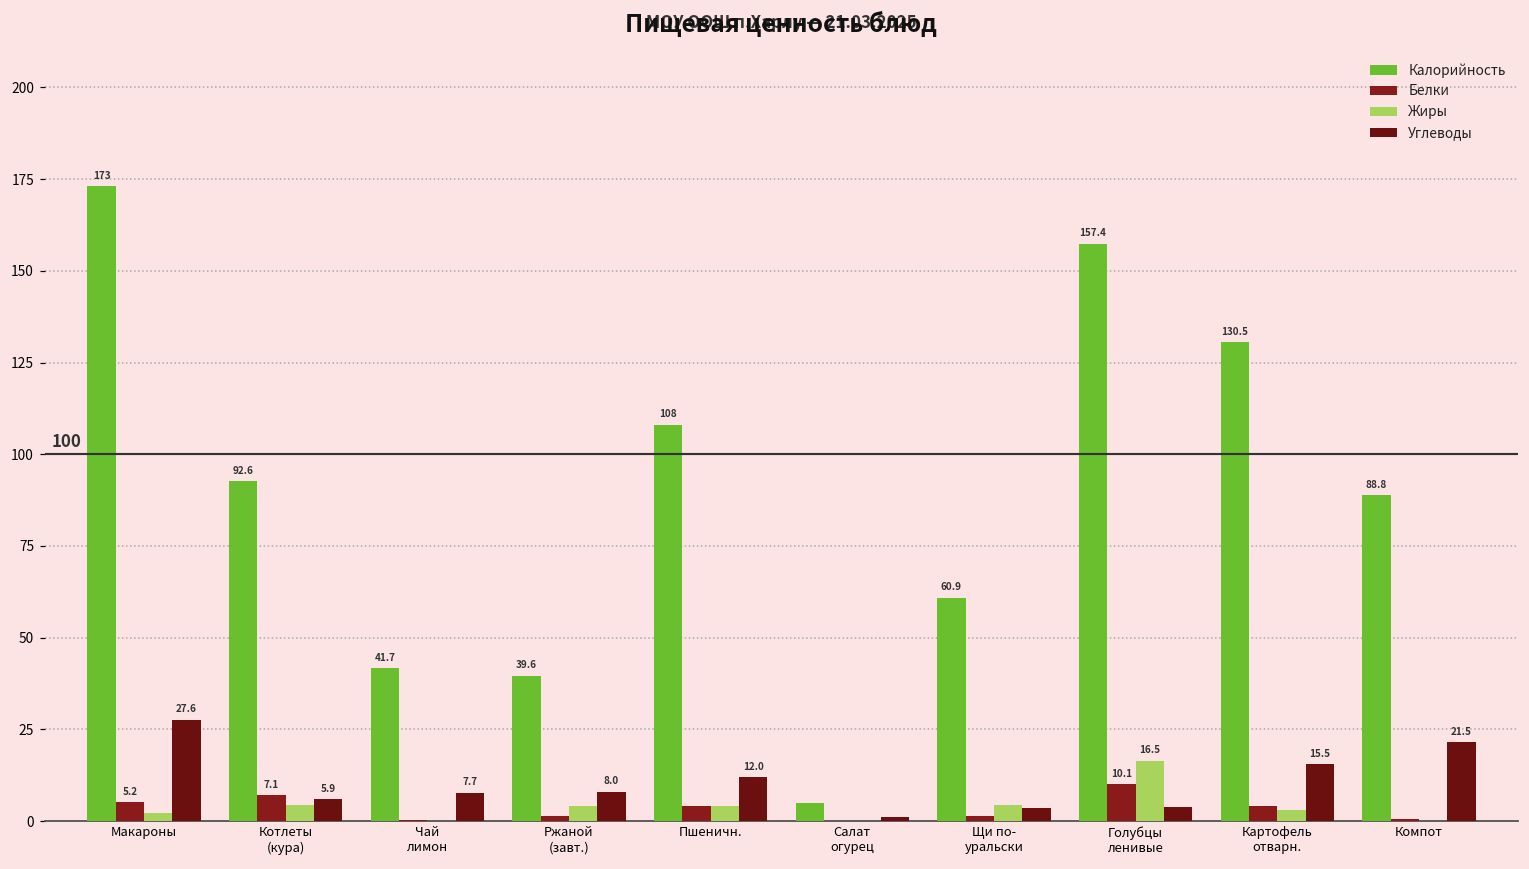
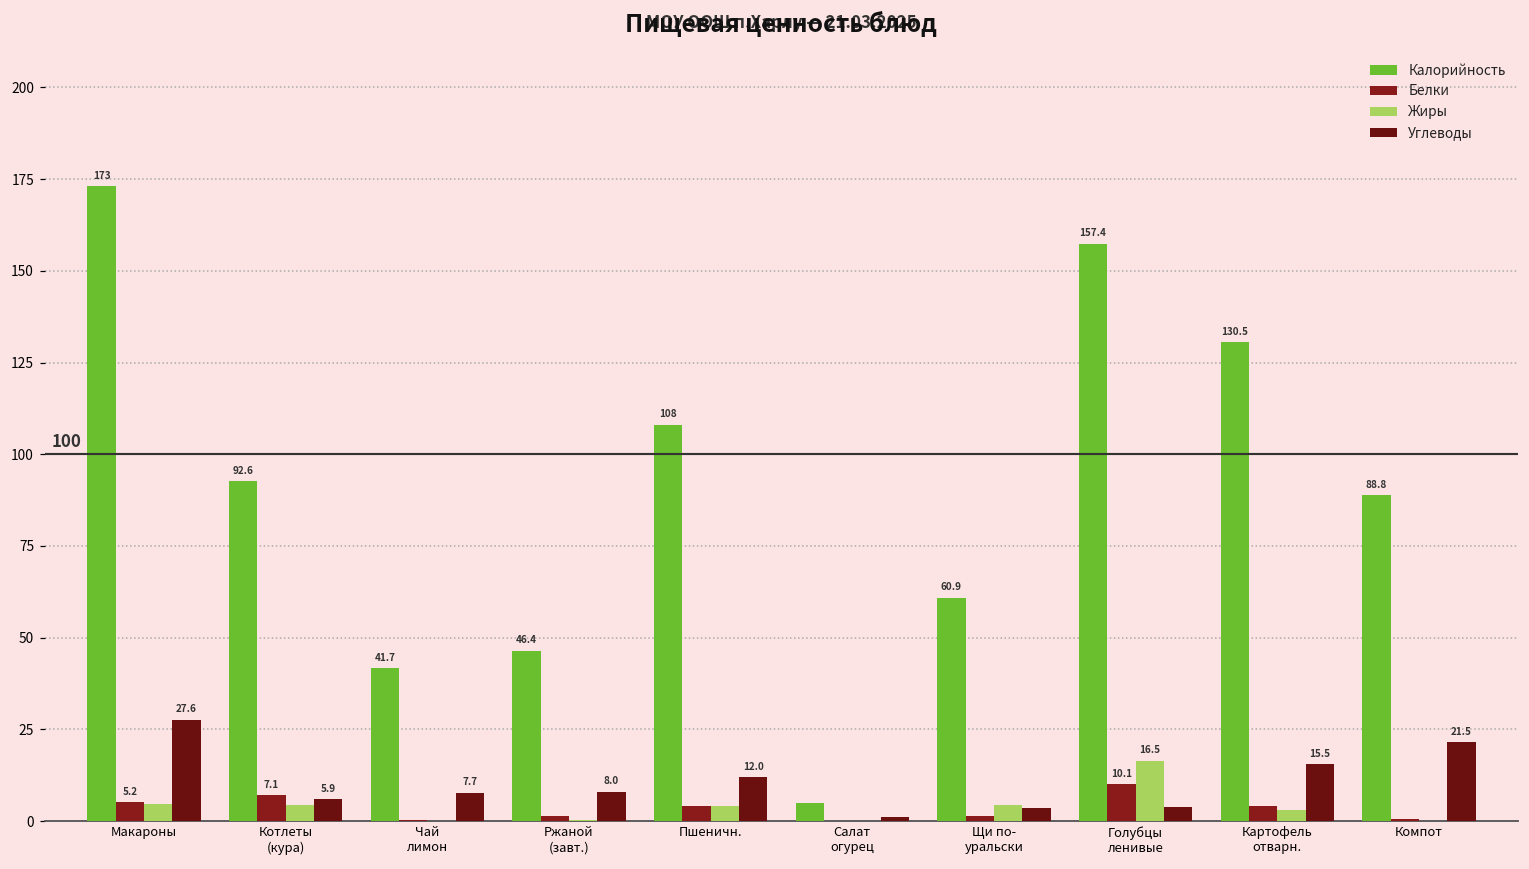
  {
    "Калорийность": {
      "Макароны": 173,
      "Котлеты (кура)": 92.6,
      "Чай лимон": 41.7,
-     "Ржаной (завт.)": 39.6,
+     "Ржаной (завт.)": 46.4,
      "Пшеничн.": 108,
      "Щи по- уральски": 60.9,
      "Голубцы ленивые": 157.4,
      "Картофель отварн.": 130.5,
      "Компот": 88.8
    },
    "Жиры": {
-     "Макароны": 2,
+     "Макароны": 5,
      "Котлеты (кура)": 5,
-     "Ржаной (завт.)": 4,
+     "Ржаной (завт.)": 0,
      "Пшеничн.": 4,
      "Салат огурец": 0,
      "Щи по- уральски": 4,
      "Картофель отварн.": 3
    }
  }
